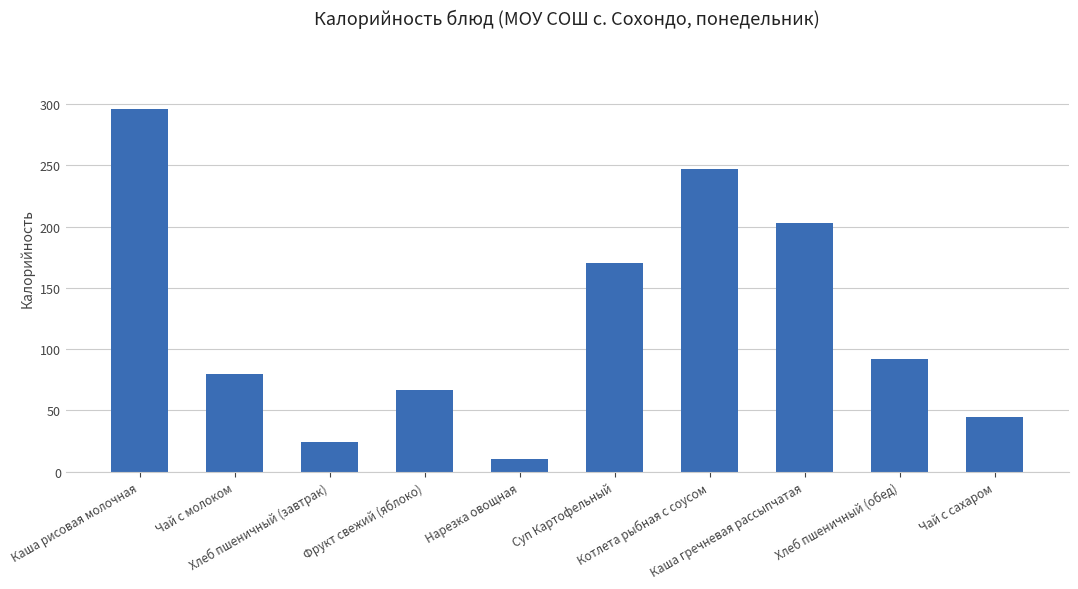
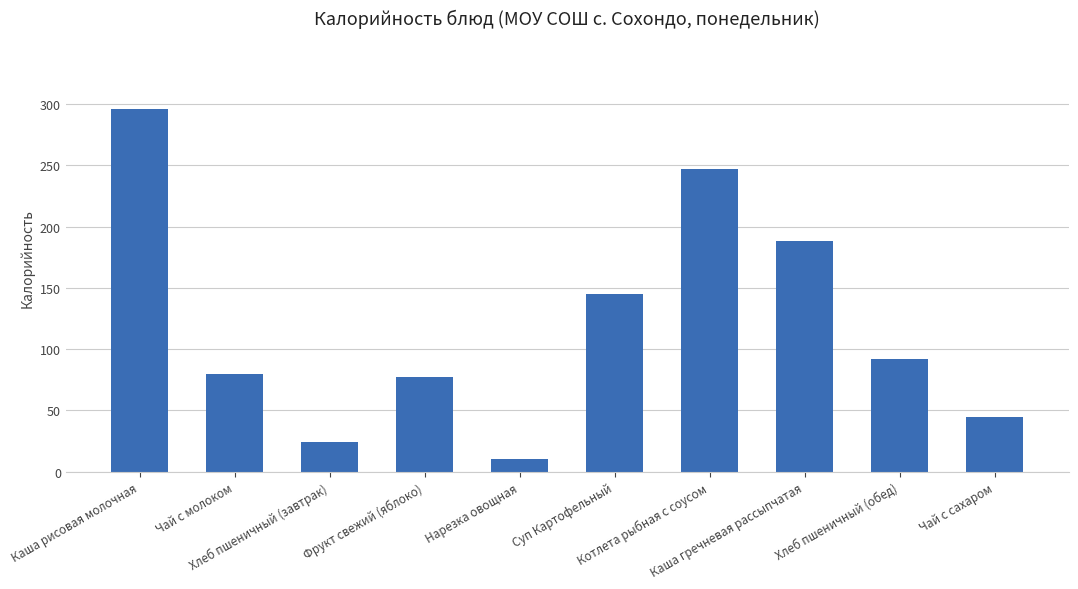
  {
    "Каша рисовая молочная": 296,
    "Чай с молоком": 80,
    "Хлеб пшеничный (завтрак)": 24,
-   "Фрукт свежий (яблоко)": 67,
+   "Фрукт свежий (яблоко)": 77,
    "Нарезка овощная": 10,
-   "Суп Картофельный": 171,
+   "Суп Картофельный": 145,
    "Котлета рыбная с соусом": 247,
-   "Каша гречневая рассыпчатая": 203,
+   "Каша гречневая рассыпчатая": 188,
    "Хлеб пшеничный (обед)": 92,
    "Чай с сахаром": 45
  }
